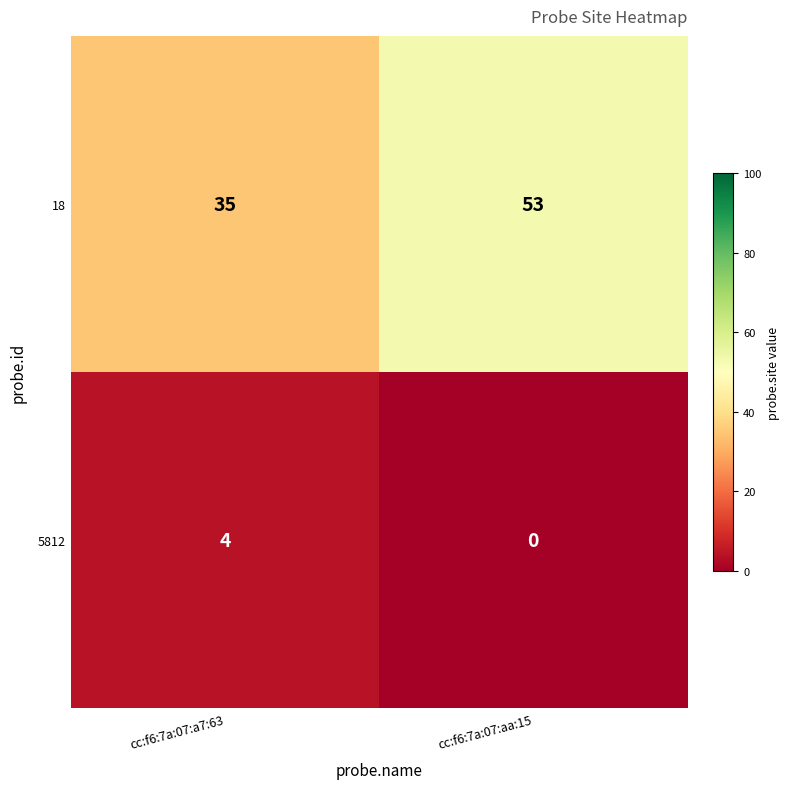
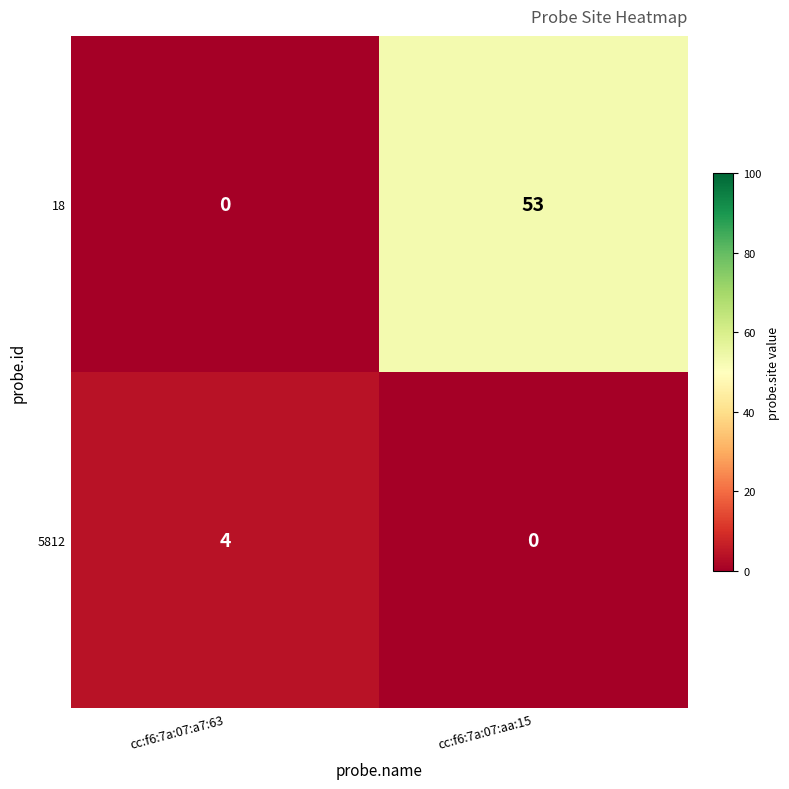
  {
    "18": {
-     "cc:f6:7a:07:a7:63": 35,
+     "cc:f6:7a:07:a7:63": 0,
      "cc:f6:7a:07:aa:15": 53
    },
    "5812": {
      "cc:f6:7a:07:a7:63": 4,
      "cc:f6:7a:07:aa:15": 0
    }
  }
